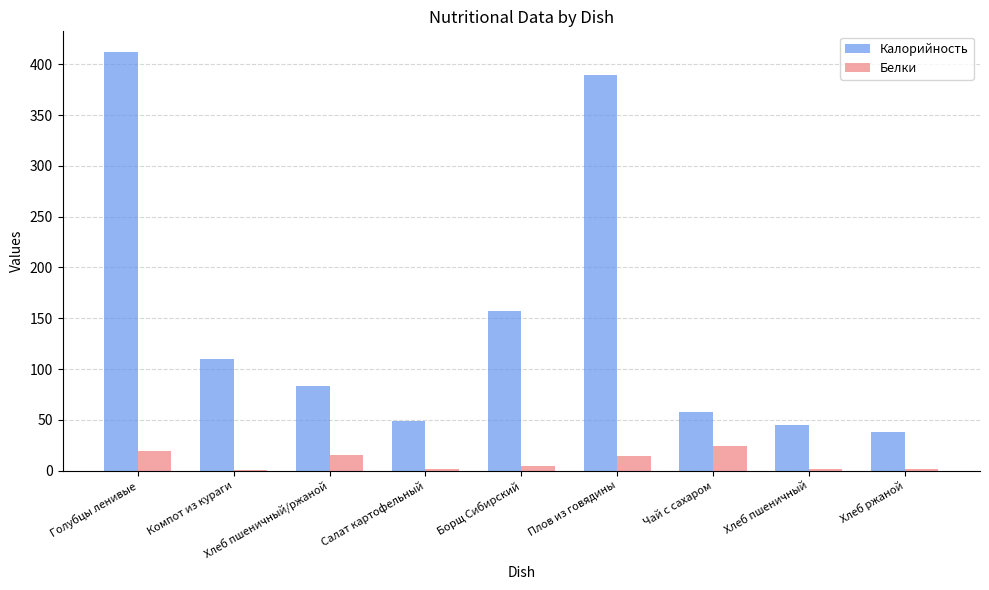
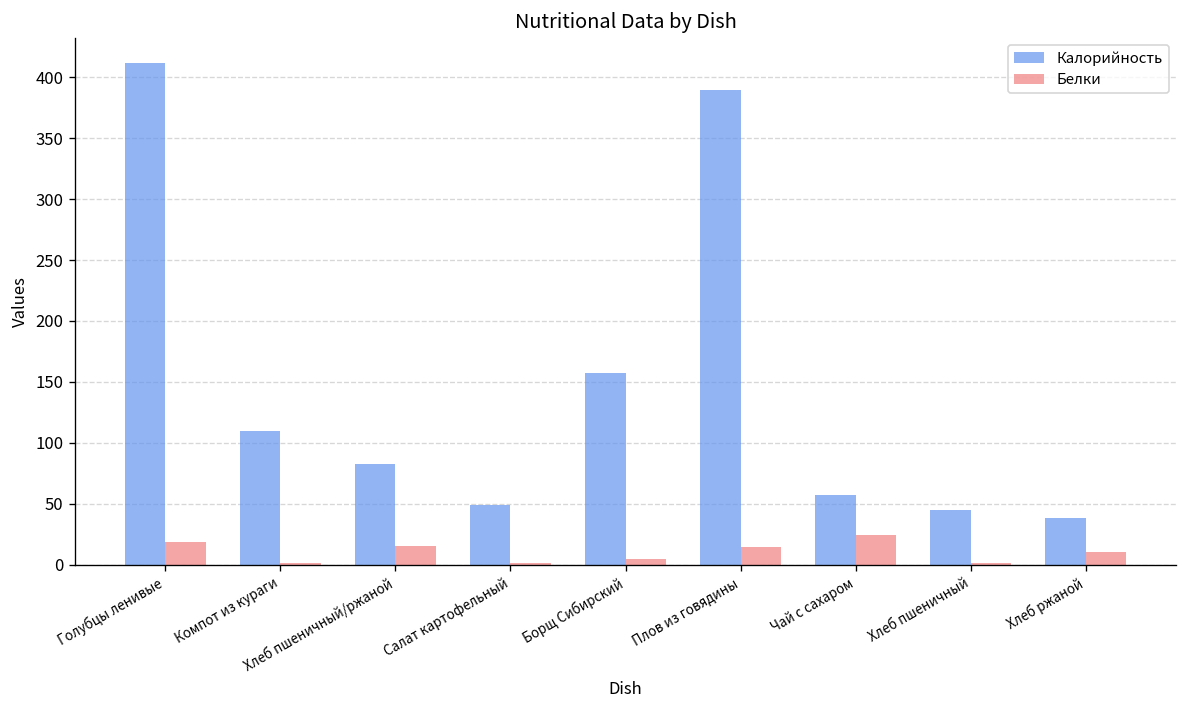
  {
    "Калорийность": {
      "Голубцы ленивые": 412,
      "Компот из кураги": 110,
      "Хлеб пшеничный/ржаной": 83,
      "Салат картофельный": 49,
      "Борщ Сибирский": 157,
      "Плов из говядины": 390,
      "Чай с сахаром": 57,
      "Хлеб пшеничный": 45,
      "Хлеб ржаной": 38
    },
    "Белки": {
      "Голубцы ленивые": 19,
      "Хлеб пшеничный/ржаной": 15,
      "Борщ Сибирский": 5,
      "Плов из говядины": 15,
      "Чай с сахаром": 25,
-     "Хлеб ржаной": 1
+     "Хлеб ржаной": 10
    }
  }
